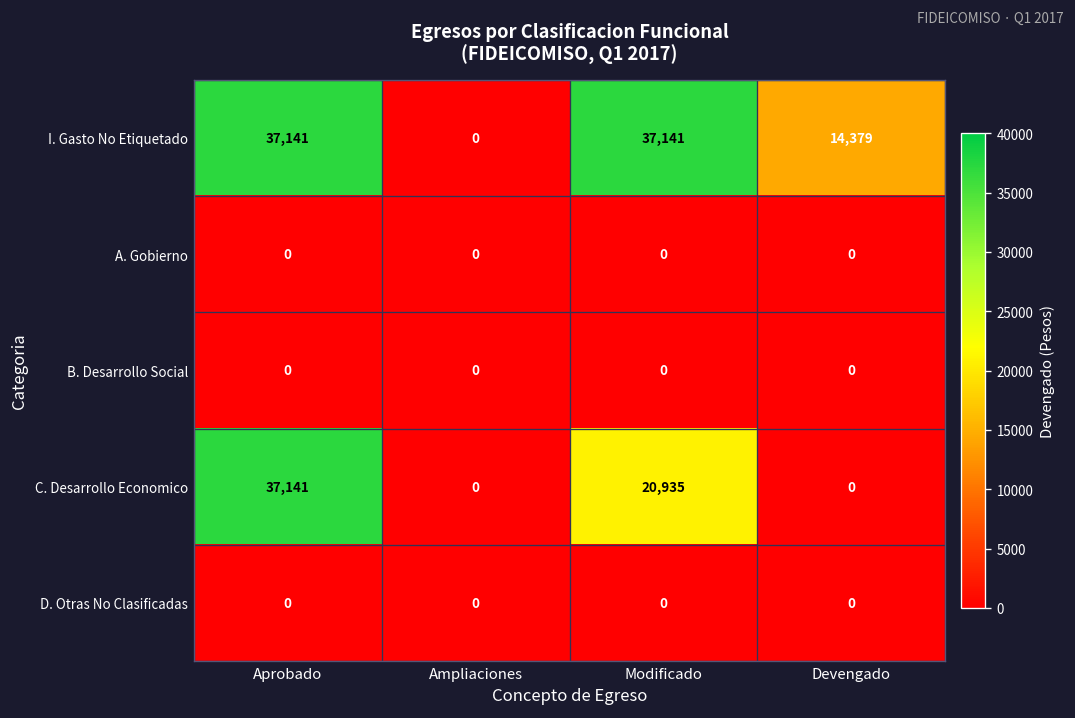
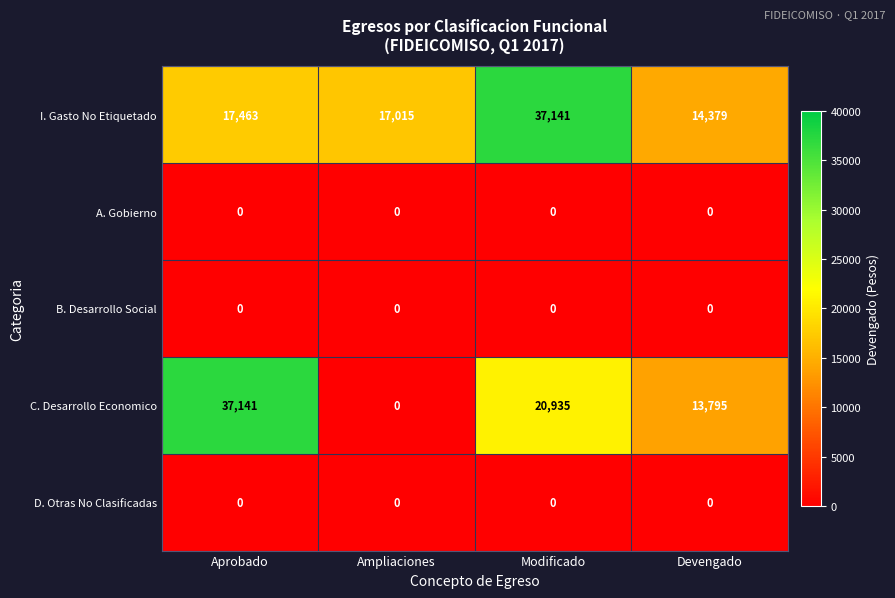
  {
    "I. Gasto No Etiquetado": {
-     "Aprobado": "37,141",
-     "Ampliaciones": "0",
+     "Aprobado": "17,463",
+     "Ampliaciones": "17,015",
      "Modificado": "37,141",
      "Devengado": "14,379"
    },
    "A. Gobierno": {
      "Aprobado": "0",
      "Ampliaciones": "0",
      "Modificado": "0",
      "Devengado": "0"
    },
    "B. Desarrollo Social": {
      "Aprobado": "0",
      "Ampliaciones": "0",
      "Modificado": "0",
      "Devengado": "0"
    },
    "C. Desarrollo Economico": {
      "Aprobado": "37,141",
      "Ampliaciones": "0",
      "Modificado": "20,935",
-     "Devengado": "0"
+     "Devengado": "13,795"
    },
    "D. Otras No Clasificadas": {
      "Aprobado": "0",
      "Ampliaciones": "0",
      "Modificado": "0",
      "Devengado": "0"
    }
  }
